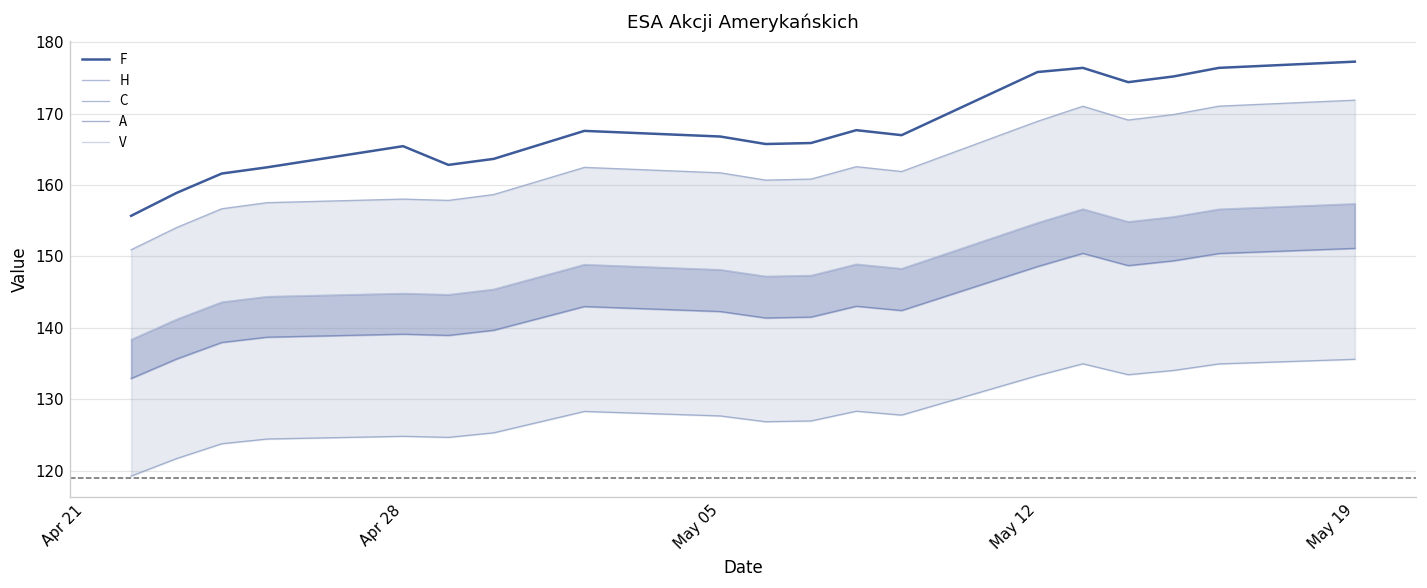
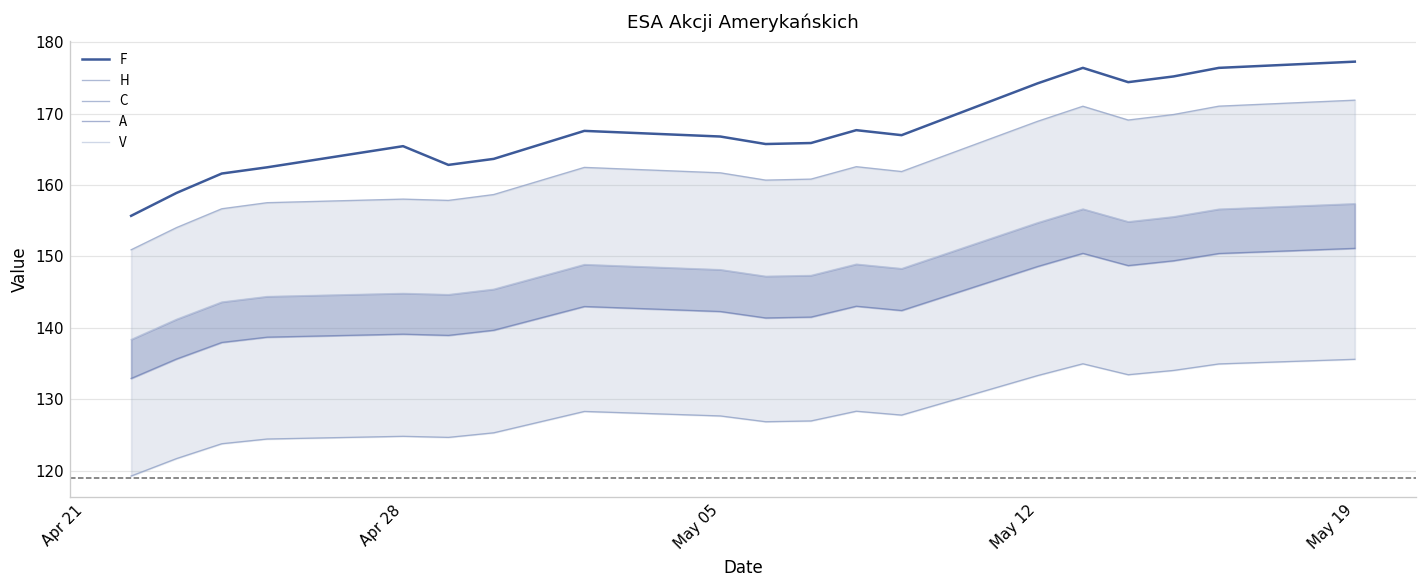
  {
    "F": {
      "Apr 28": 165,
      "May 05": 167,
-     "May 12": 176,
+     "May 12": 174,
      "May 19": 177
    }
  }
